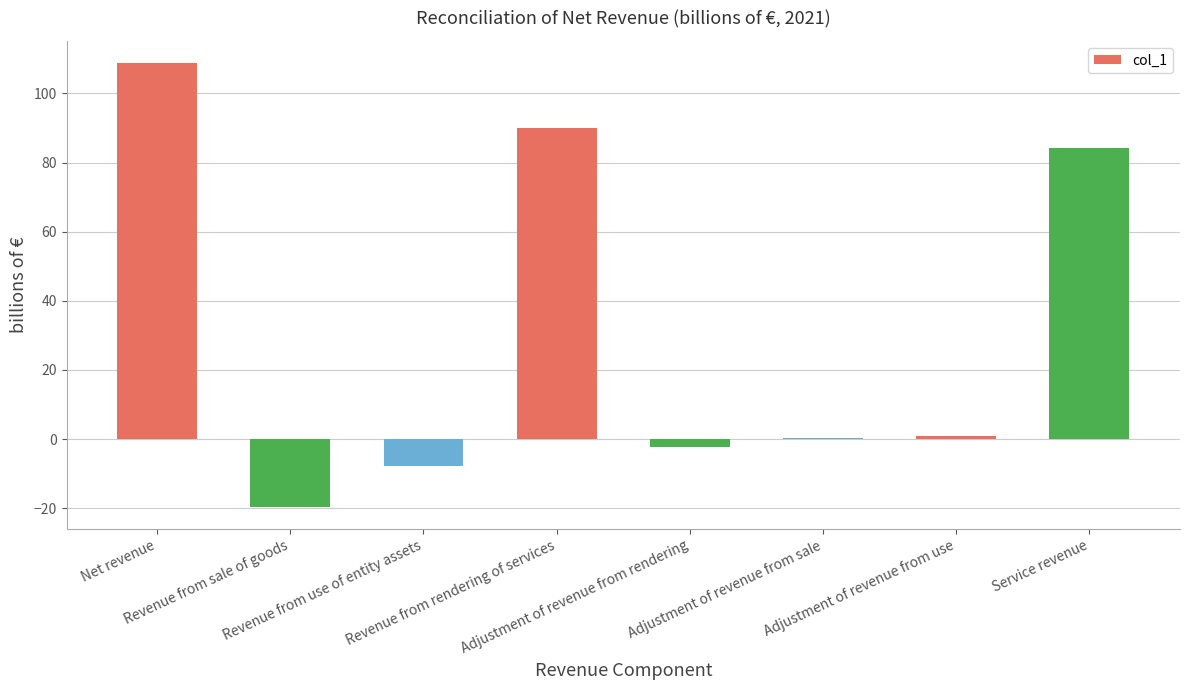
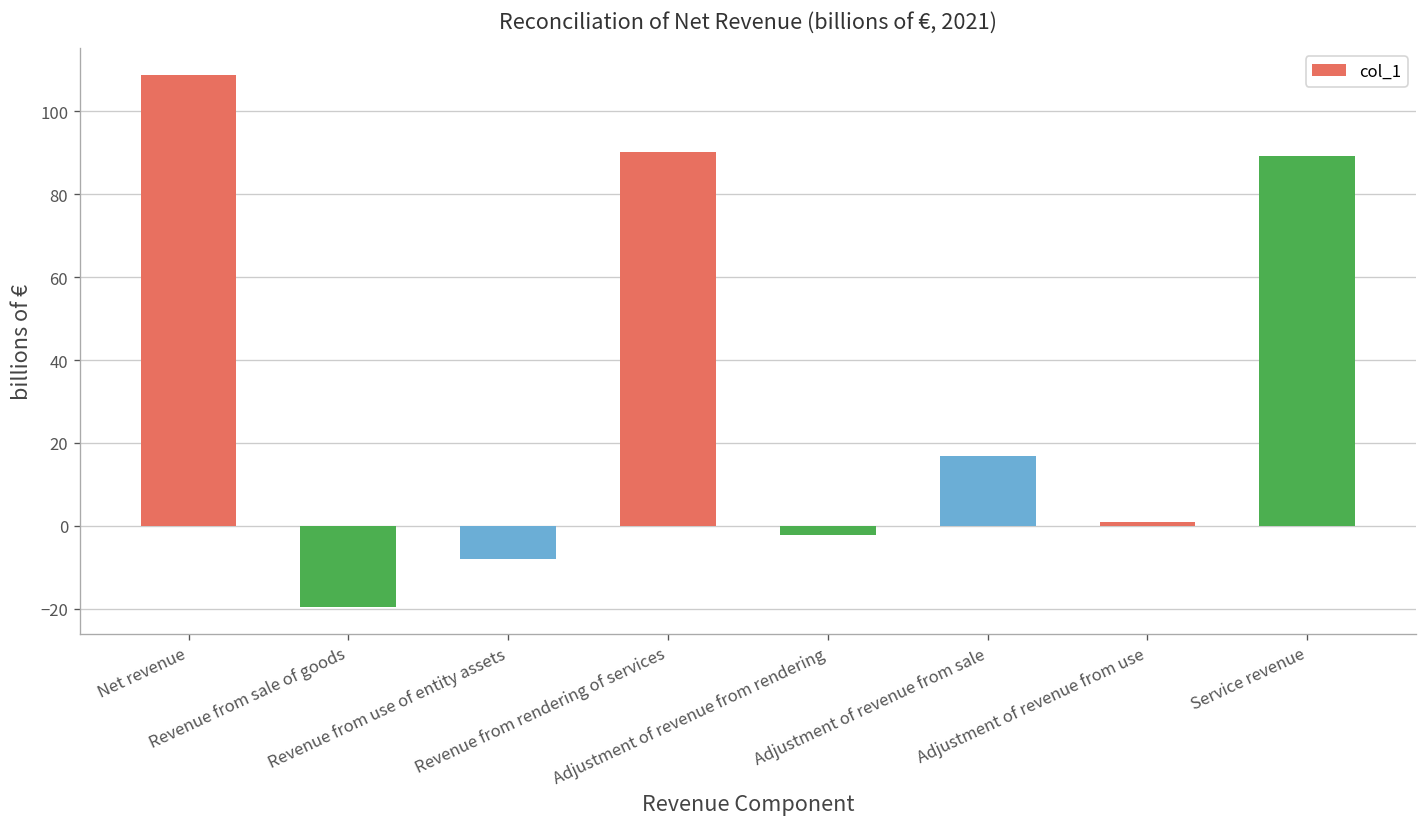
  {
    "Net revenue": 109,
    "Revenue from sale of goods": -20,
    "Revenue from use of entity assets": -8,
    "Revenue from rendering of services": 90,
    "Adjustment of revenue from rendering": -2,
-   "Adjustment of revenue from sale": 0,
+   "Adjustment of revenue from sale": 17,
    "Adjustment of revenue from use": 1,
-   "Service revenue": 84
+   "Service revenue": 89
  }
